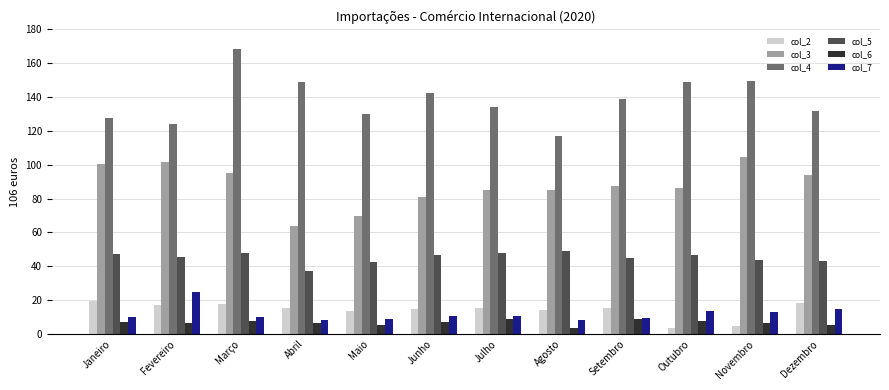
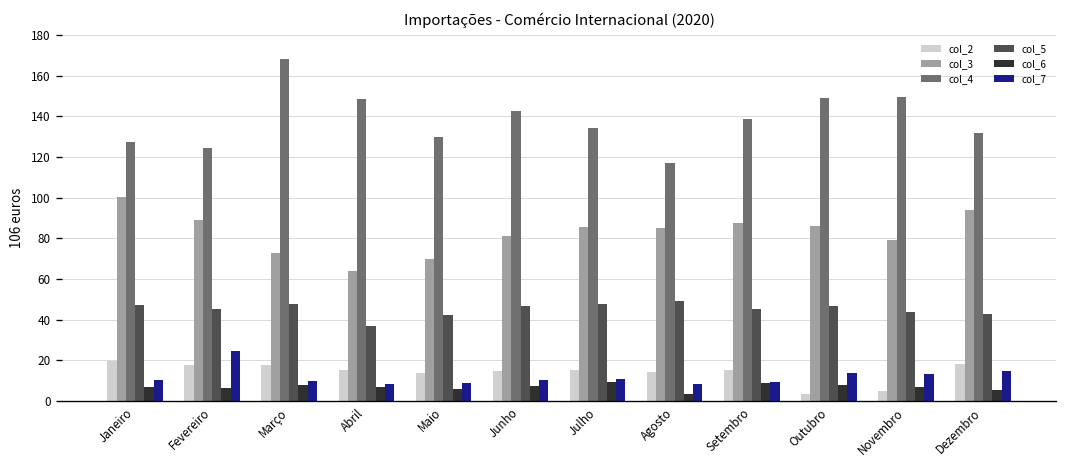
  {
    "col_2": {
      "Janeiro": 20,
      "Fevereiro": 17,
      "Março": 18,
      "Abril": 15,
      "Maio": 14,
      "Junho": 15,
      "Julho": 15,
      "Agosto": 14,
      "Setembro": 15,
      "Outubro": 4,
      "Novembro": 5,
      "Dezembro": 18
    },
    "col_3": {
      "Janeiro": 100,
-     "Fevereiro": 102,
-     "Março": 95,
+     "Fevereiro": 89,
+     "Março": 73,
      "Abril": 64,
      "Maio": 70,
      "Junho": 81,
      "Julho": 85,
      "Agosto": 85,
      "Setembro": 88,
      "Outubro": 86,
-     "Novembro": 104,
+     "Novembro": 79,
      "Dezembro": 94
    },
    "col_7": {
      "Janeiro": 10,
      "Fevereiro": 25,
      "Março": 10,
      "Abril": 8,
      "Maio": 9,
      "Junho": 10,
      "Julho": 11,
      "Agosto": 8,
      "Setembro": 10,
      "Outubro": 14,
      "Novembro": 13,
      "Dezembro": 15
    }
  }
